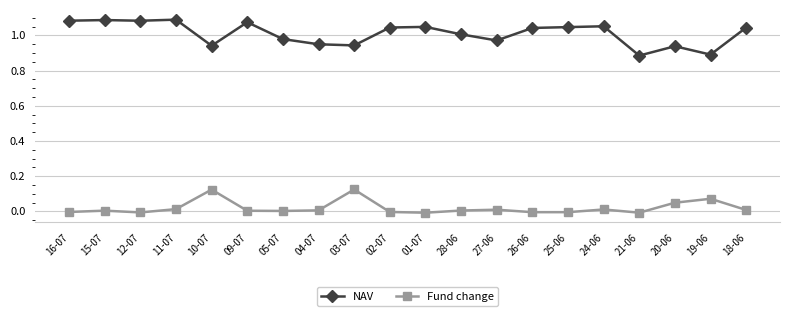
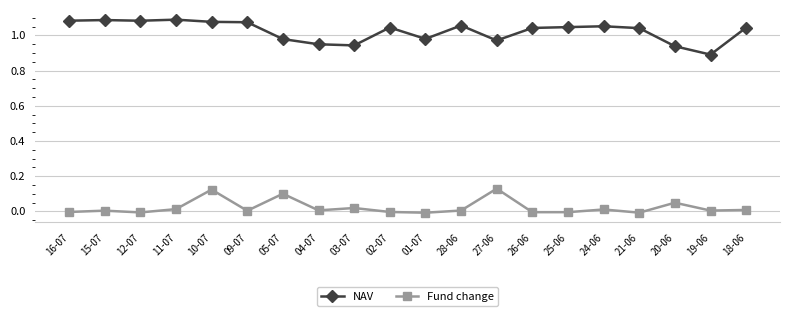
  {
    "NAV": {
      "16-07": 1.08,
      "15-07": 1.09,
      "12-07": 1.08,
      "11-07": 1.09,
-     "10-07": 0.94,
+     "10-07": 1.08,
      "09-07": 1.07,
      "05-07": 0.98,
      "04-07": 0.95,
      "03-07": 0.94,
      "02-07": 1.04,
-     "01-07": 1.05,
-     "28-06": 1.01,
+     "01-07": 0.98,
+     "28-06": 1.06,
      "27-06": 0.97,
      "26-06": 1.04,
      "25-06": 1.05,
      "24-06": 1.05,
-     "21-06": 0.89,
+     "21-06": 1.04,
      "20-06": 0.94,
      "19-06": 0.89,
      "18-06": 1.04
    },
    "Fund change": {
      "16-07": 0.00,
      "15-07": 0.00,
      "12-07": -0.01,
      "11-07": 0.01,
      "10-07": 0.12,
      "09-07": 0.00,
-     "05-07": 0.00,
+     "05-07": 0.10,
      "04-07": 0.01,
-     "03-07": 0.12,
+     "03-07": 0.02,
      "02-07": 0.00,
      "01-07": -0.01,
      "28-06": 0.00,
-     "27-06": 0.01,
+     "27-06": 0.13,
      "26-06": 0.00,
      "25-06": 0.00,
      "24-06": 0.01,
      "21-06": -0.01,
      "20-06": 0.05,
-     "19-06": 0.07,
+     "19-06": 0.00,
      "18-06": 0.01
    }
  }
